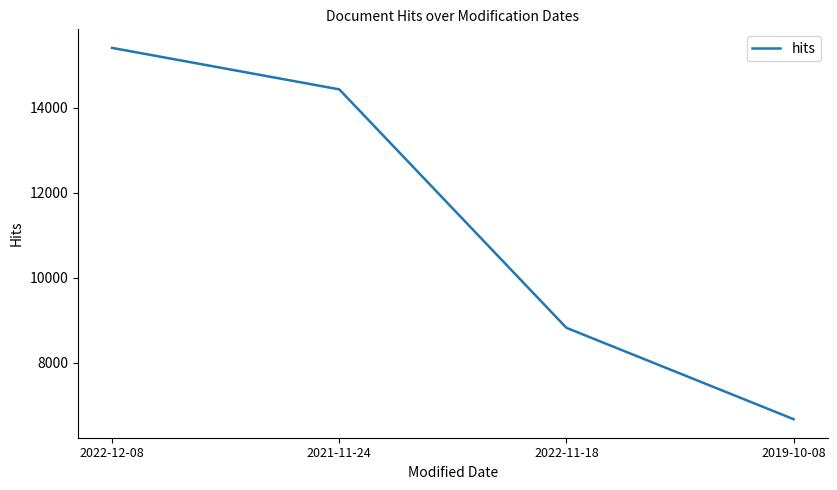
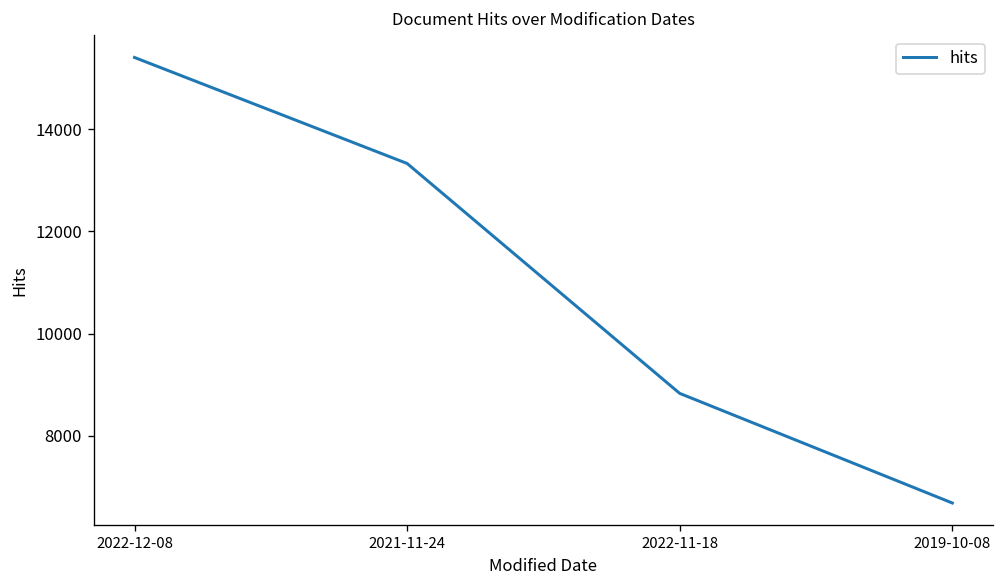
  {
    "2022-12-08": 15400,
-   "2021-11-24": 14400,
+   "2021-11-24": 13300,
    "2022-11-18": 8800,
    "2019-10-08": 6700
  }
